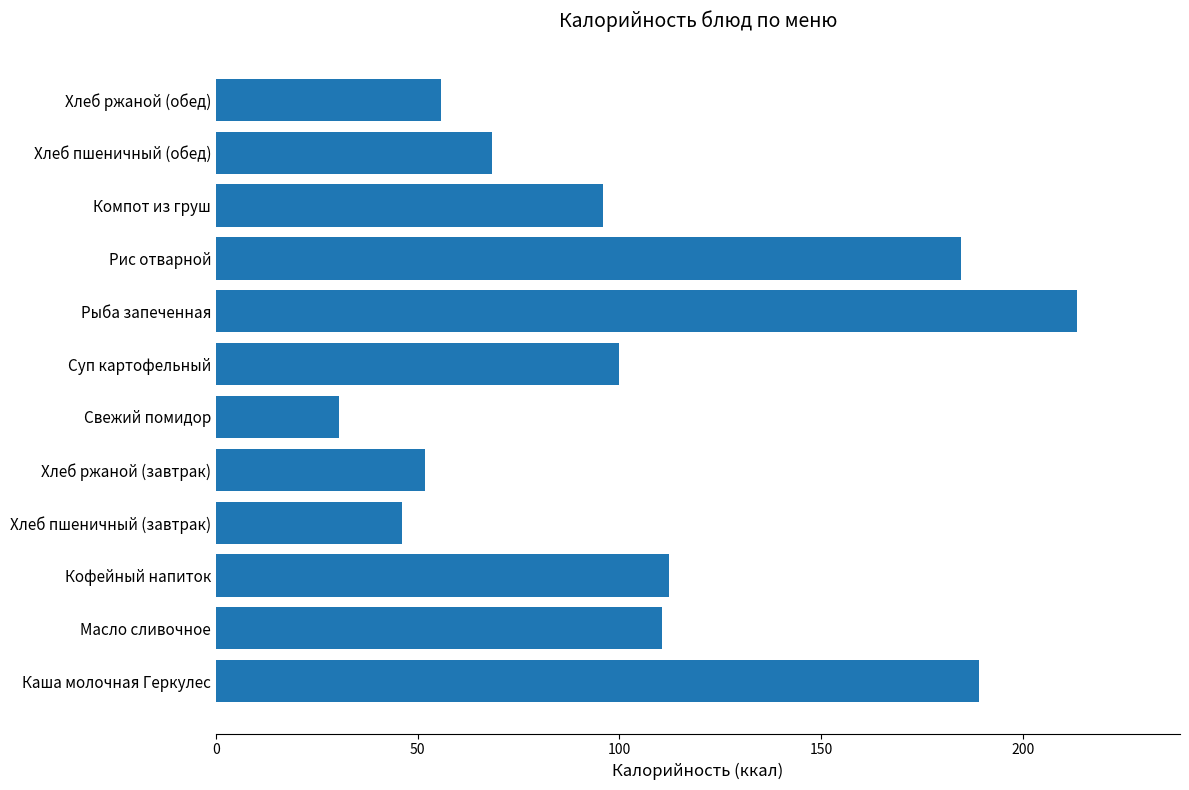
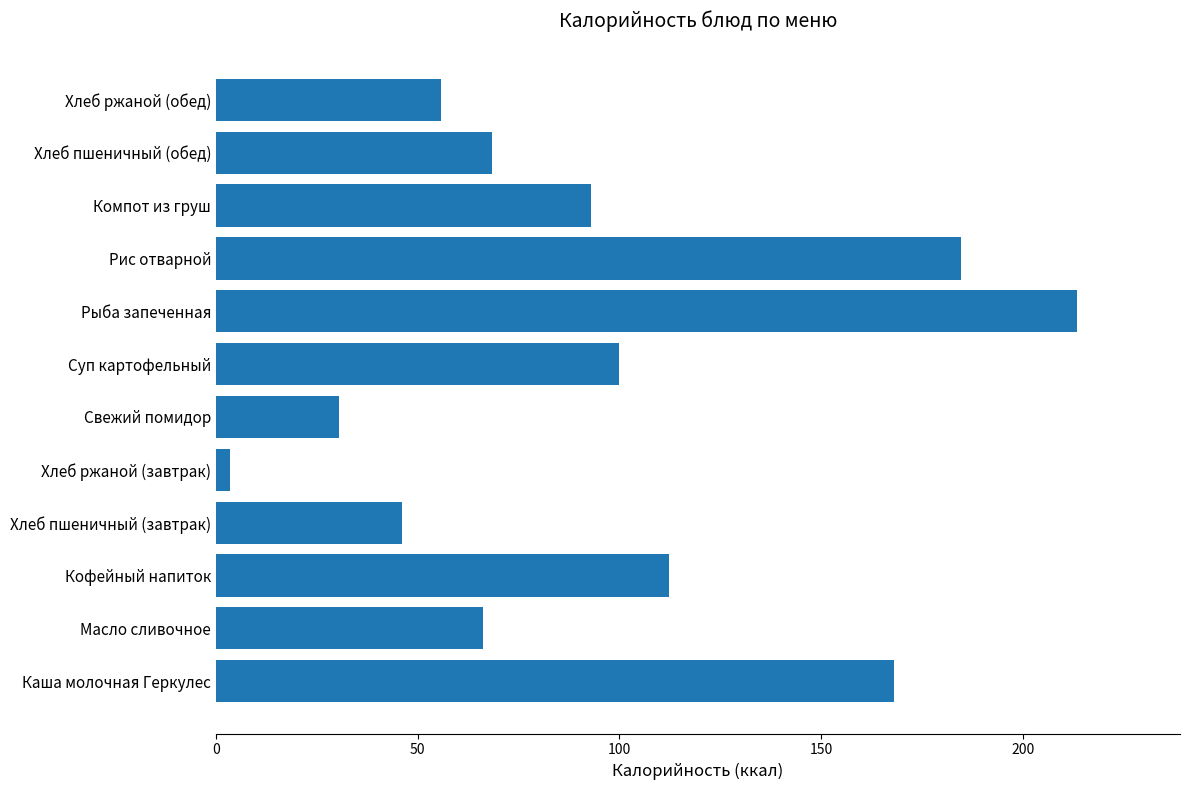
  {
    "Хлеб ржаной (обед)": 56,
    "Хлеб пшеничный (обед)": 69,
-   "Компот из груш": 96,
+   "Компот из груш": 93,
    "Рис отварной": 185,
    "Рыба запеченная": 213,
    "Суп картофельный": 100,
    "Свежий помидор": 30,
-   "Хлеб ржаной (завтрак)": 52,
+   "Хлеб ржаной (завтрак)": 3,
    "Хлеб пшеничный (завтрак)": 46,
    "Кофейный напиток": 112,
-   "Масло сливочное": 111,
-   "Каша молочная Геркулес": 189
+   "Масло сливочное": 66,
+   "Каша молочная Геркулес": 168
  }
